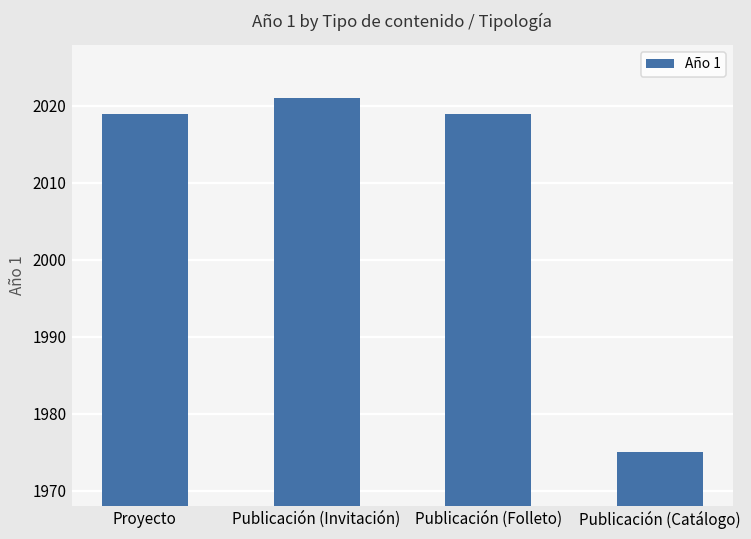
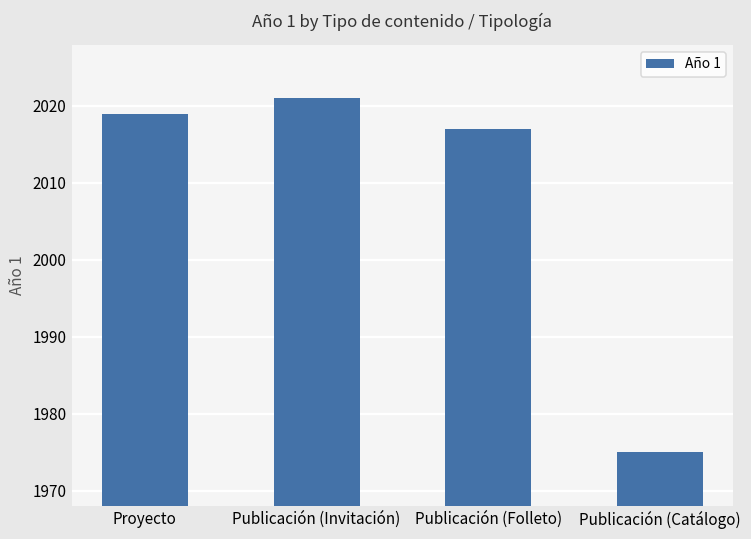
  {
    "Proyecto": 2019,
    "Publicación (Invitación)": 2021,
-   "Publicación (Folleto)": 2019,
+   "Publicación (Folleto)": 2017,
    "Publicación (Catálogo)": 1975
  }
